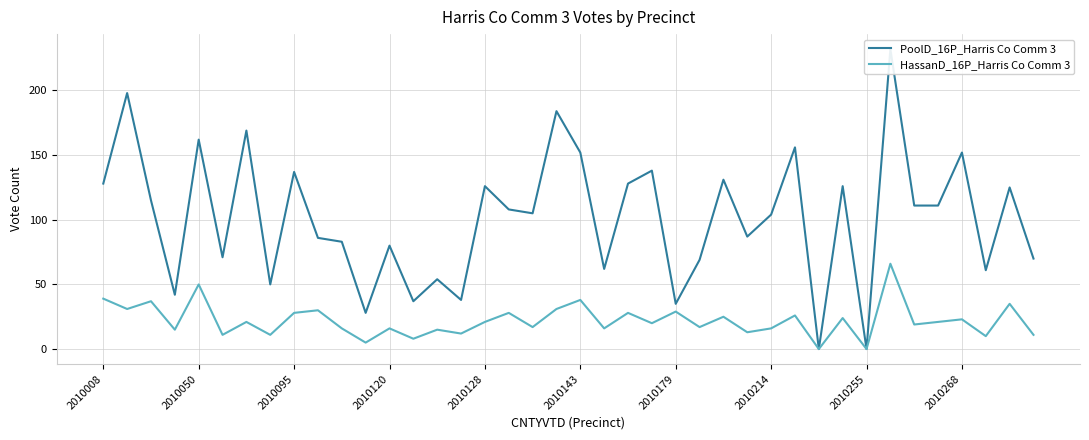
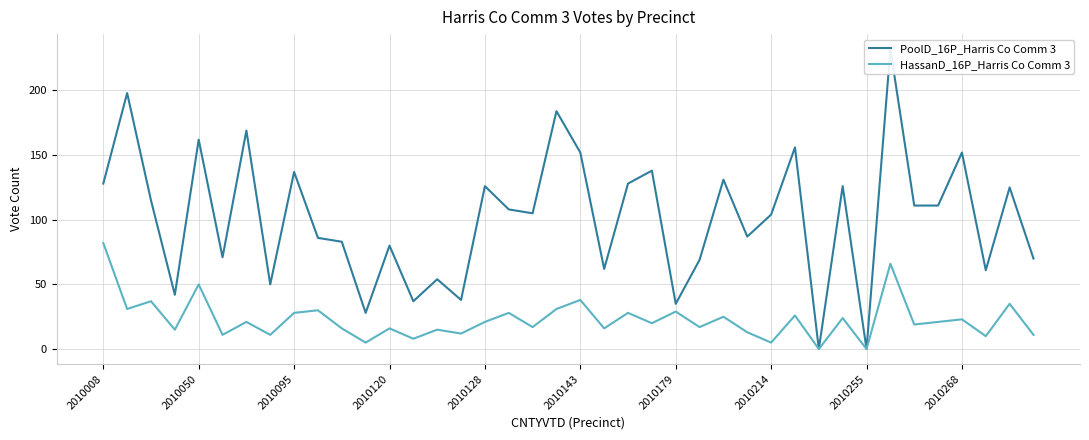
  {
    "PoolD_16P_Harris Co Comm 3": {
      "2010008": 128,
      "2010050": 162,
      "2010095": 137,
      "2010120": 80,
      "2010128": 126,
      "2010143": 152,
      "2010179": 35,
      "2010214": 104,
      "2010268": 152
    },
    "HassanD_16P_Harris Co Comm 3": {
-     "2010008": 39,
+     "2010008": 82,
      "2010050": 50,
      "2010095": 28,
      "2010120": 16,
      "2010128": 21,
      "2010143": 38,
      "2010179": 29,
-     "2010214": 16,
+     "2010214": 5,
      "2010268": 23
    }
  }
